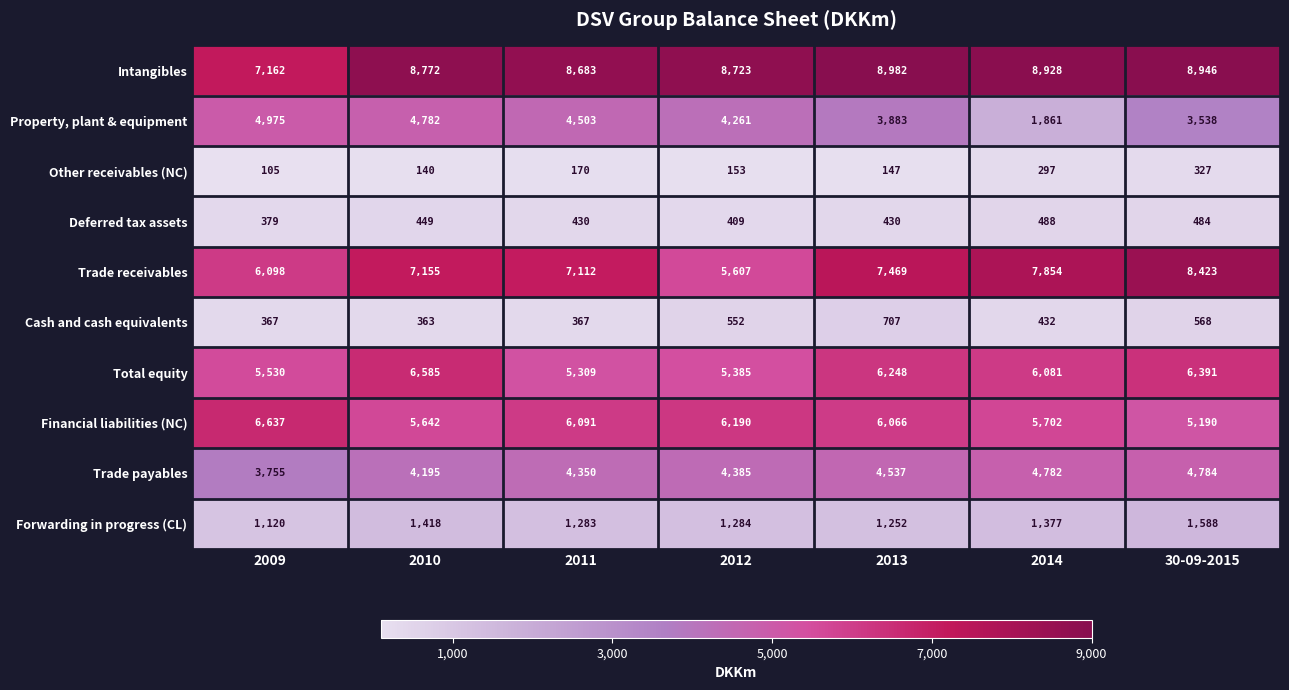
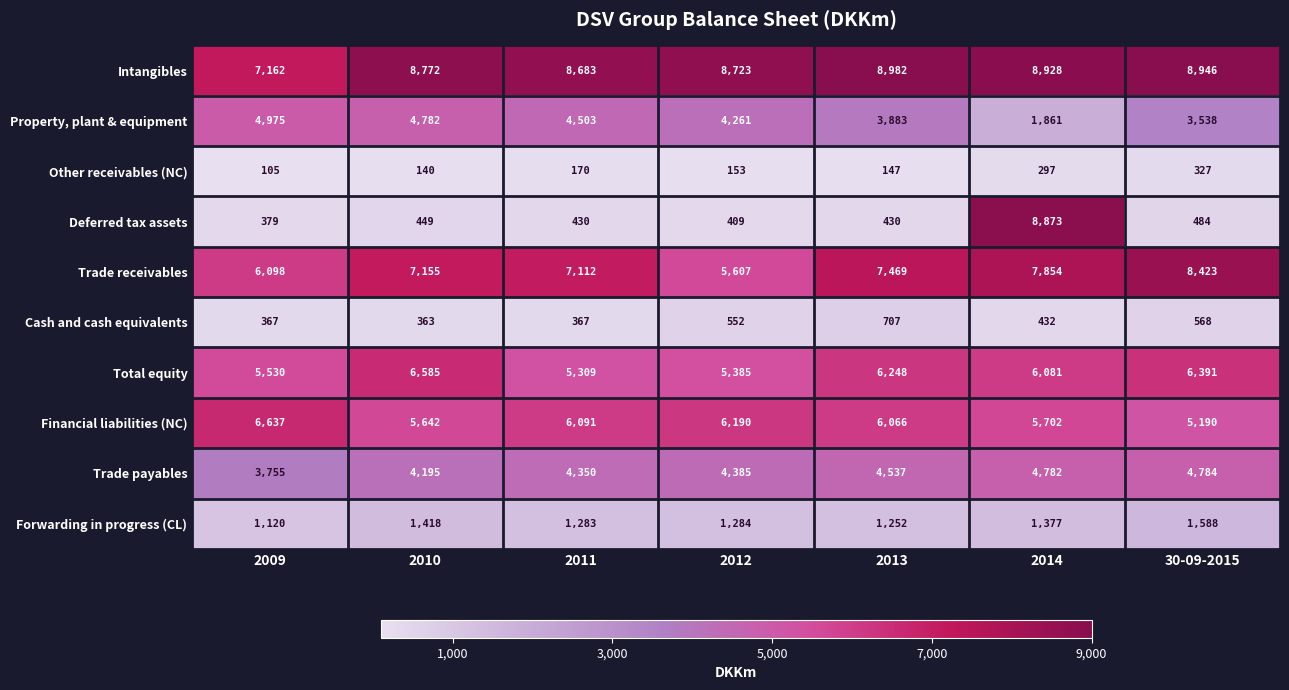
  {
    "Intangibles": {
      "2009": "7,162",
      "2010": "8,772",
      "2011": "8,683",
      "2012": "8,723",
      "2013": "8,982",
      "2014": "8,928",
      "30-09-2015": "8,946"
    },
    "Property, plant & equipment": {
      "2009": "4,975",
      "2010": "4,782",
      "2011": "4,503",
      "2012": "4,261",
      "2013": "3,883",
      "2014": "1,861",
      "30-09-2015": "3,538"
    },
    "Other receivables (NC)": {
      "2009": "105",
      "2010": "140",
      "2011": "170",
      "2012": "153",
      "2013": "147",
      "2014": "297",
      "30-09-2015": "327"
    },
    "Deferred tax assets": {
      "2009": "379",
      "2010": "449",
      "2011": "430",
      "2012": "409",
      "2013": "430",
-     "2014": "488",
+     "2014": "8,873",
      "30-09-2015": "484"
    },
    "Trade receivables": {
      "2009": "6,098",
      "2010": "7,155",
      "2011": "7,112",
      "2012": "5,607",
      "2013": "7,469",
      "2014": "7,854",
      "30-09-2015": "8,423"
    },
    "Cash and cash equivalents": {
      "2009": "367",
      "2010": "363",
      "2011": "367",
      "2012": "552",
      "2013": "707",
      "2014": "432",
      "30-09-2015": "568"
    },
    "Total equity": {
      "2009": "5,530",
      "2010": "6,585",
      "2011": "5,309",
      "2012": "5,385",
      "2013": "6,248",
      "2014": "6,081",
      "30-09-2015": "6,391"
    },
    "Financial liabilities (NC)": {
      "2009": "6,637",
      "2010": "5,642",
      "2011": "6,091",
      "2012": "6,190",
      "2013": "6,066",
      "2014": "5,702",
      "30-09-2015": "5,190"
    },
    "Trade payables": {
      "2009": "3,755",
      "2010": "4,195",
      "2011": "4,350",
      "2012": "4,385",
      "2013": "4,537",
      "2014": "4,782",
      "30-09-2015": "4,784"
    },
    "Forwarding in progress (CL)": {
      "2009": "1,120",
      "2010": "1,418",
      "2011": "1,283",
      "2012": "1,284",
      "2013": "1,252",
      "2014": "1,377",
      "30-09-2015": "1,588"
    }
  }
